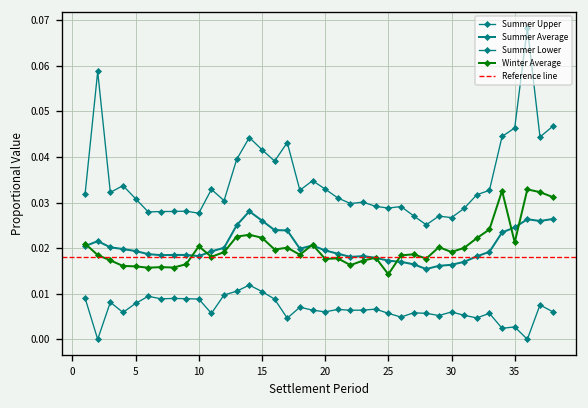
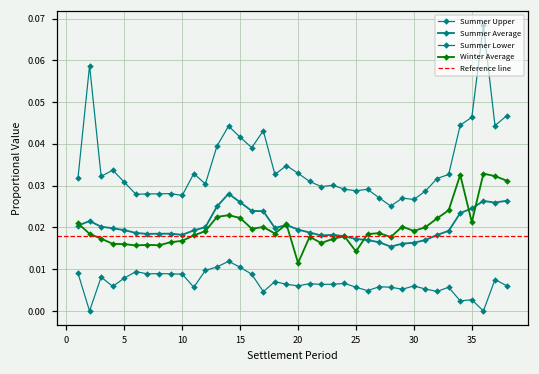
  {
    "Winter Average": {
      "5": 0.016,
-     "10": 0.020,
+     "10": 0.017,
      "15": 0.022,
-     "20": 0.018,
+     "20": 0.011,
      "25": 0.014,
      "30": 0.019,
      "35": 0.021
    }
  }
